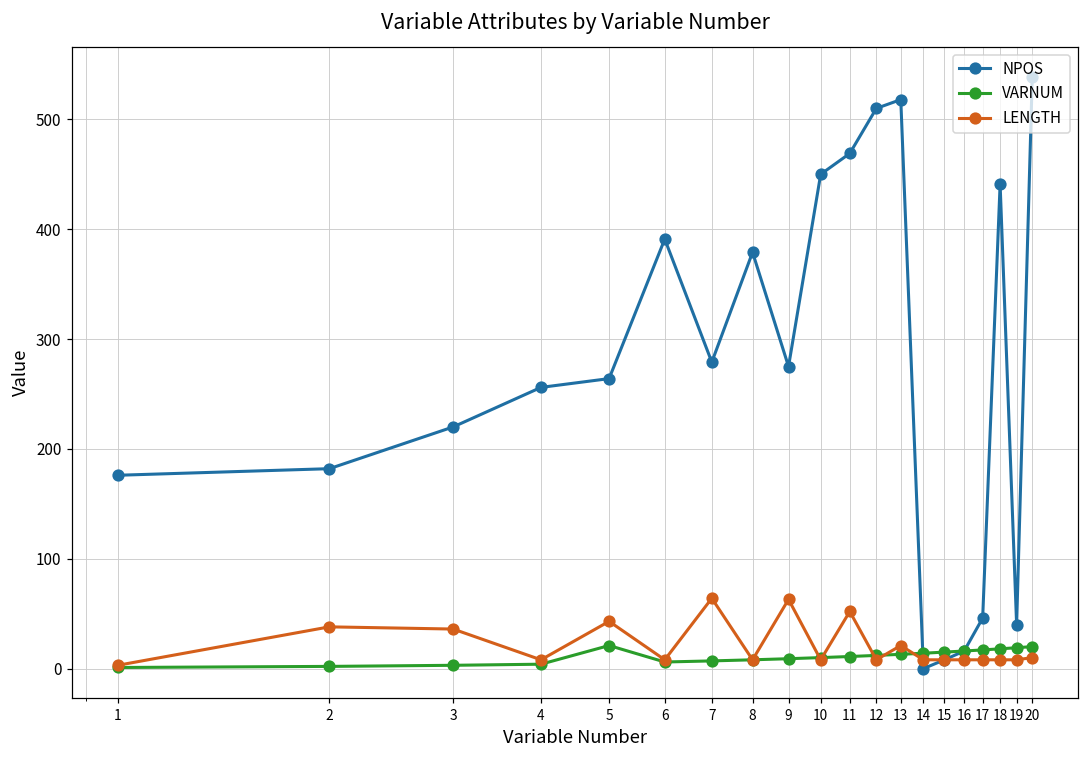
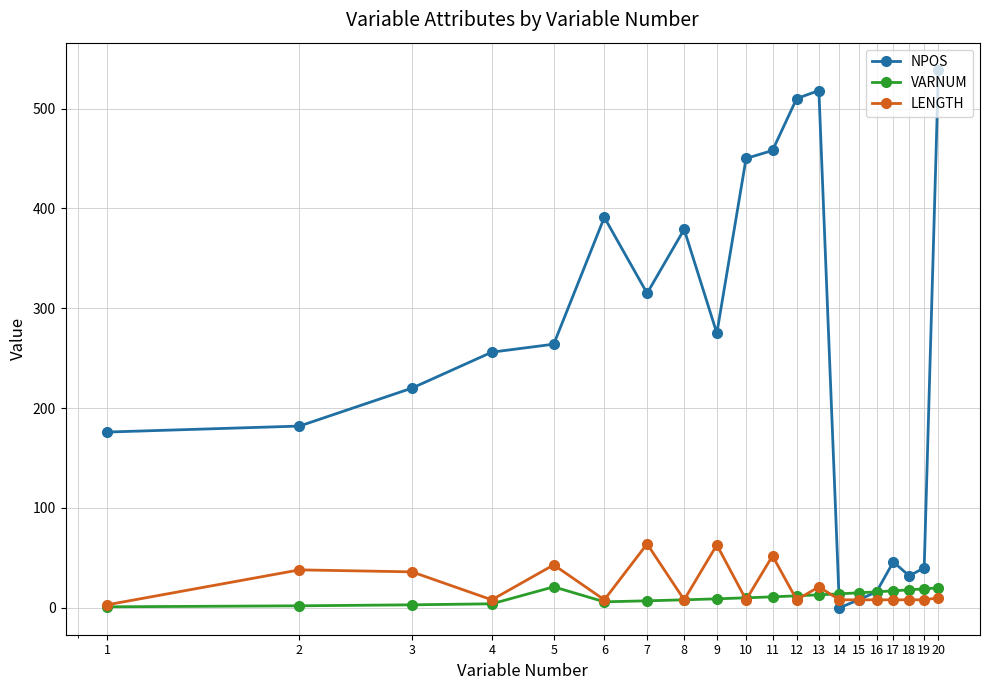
  {
    "NPOS": {
      "1": 180,
      "2": 180,
      "3": 220,
      "4": 260,
      "5": 260,
      "6": 390,
-     "7": 280,
+     "7": 320,
      "8": 380,
      "9": 280,
      "10": 450,
-     "11": 470,
+     "11": 460,
      "12": 510,
      "13": 520,
      "14": 0,
      "17": 50,
-     "18": 440,
+     "18": 30,
      "19": 40
    },
    "VARNUM": {
      "2": 0,
      "3": 0,
      "4": 0,
      "5": 20,
      "7": 10,
      "9": 10,
      "11": 10,
      "12": 10,
      "13": 10,
      "14": 10,
      "15": 20,
      "17": 20,
      "18": 20,
      "19": 20,
      "20": 20
    },
    "LENGTH": {
      "2": 40,
      "3": 40,
      "4": 10,
      "5": 40,
      "7": 60,
      "9": 60,
      "11": 50,
      "12": 10,
      "13": 20,
      "14": 10,
      "16": 10,
      "17": 10,
      "18": 10,
      "19": 10,
      "20": 10
    }
  }
